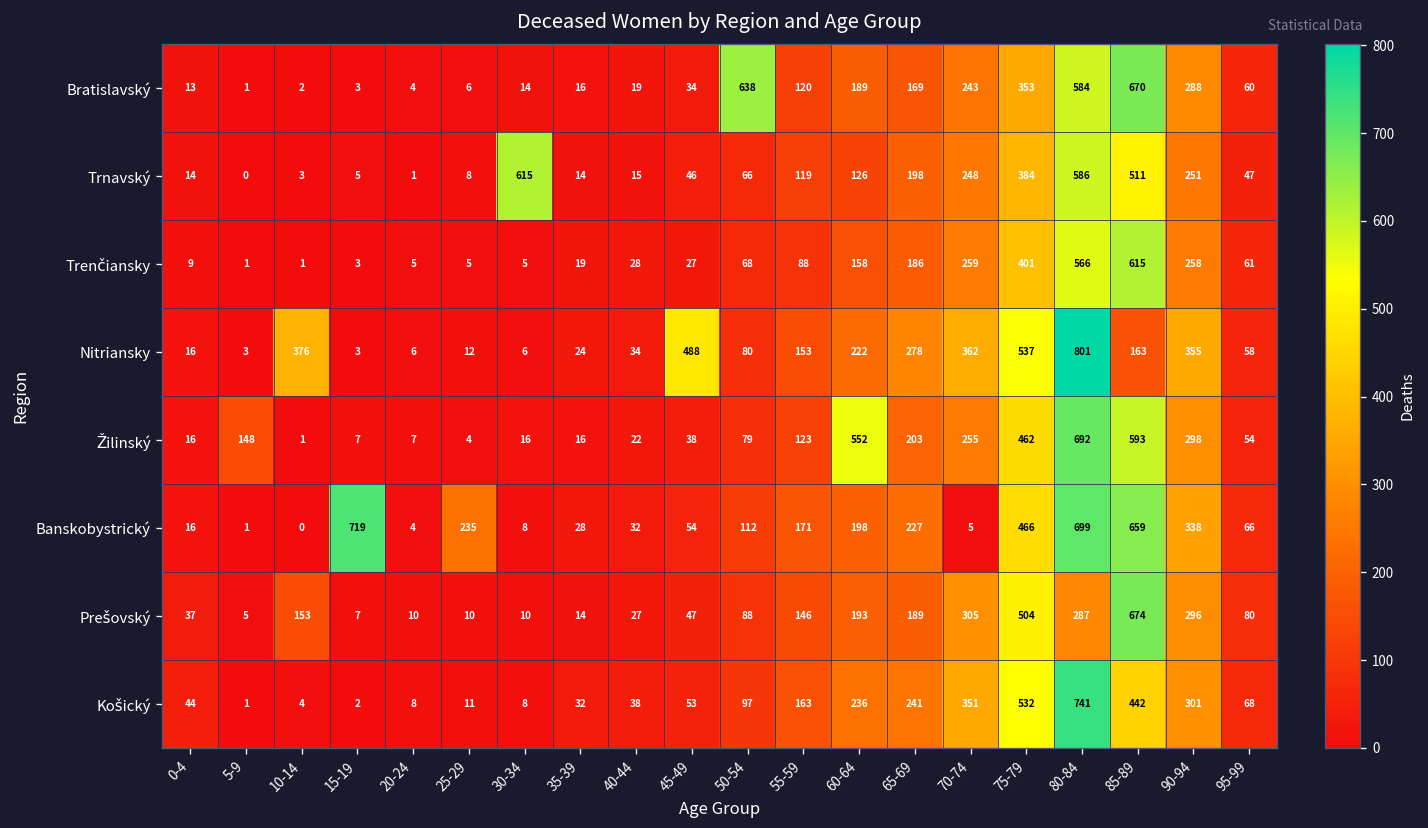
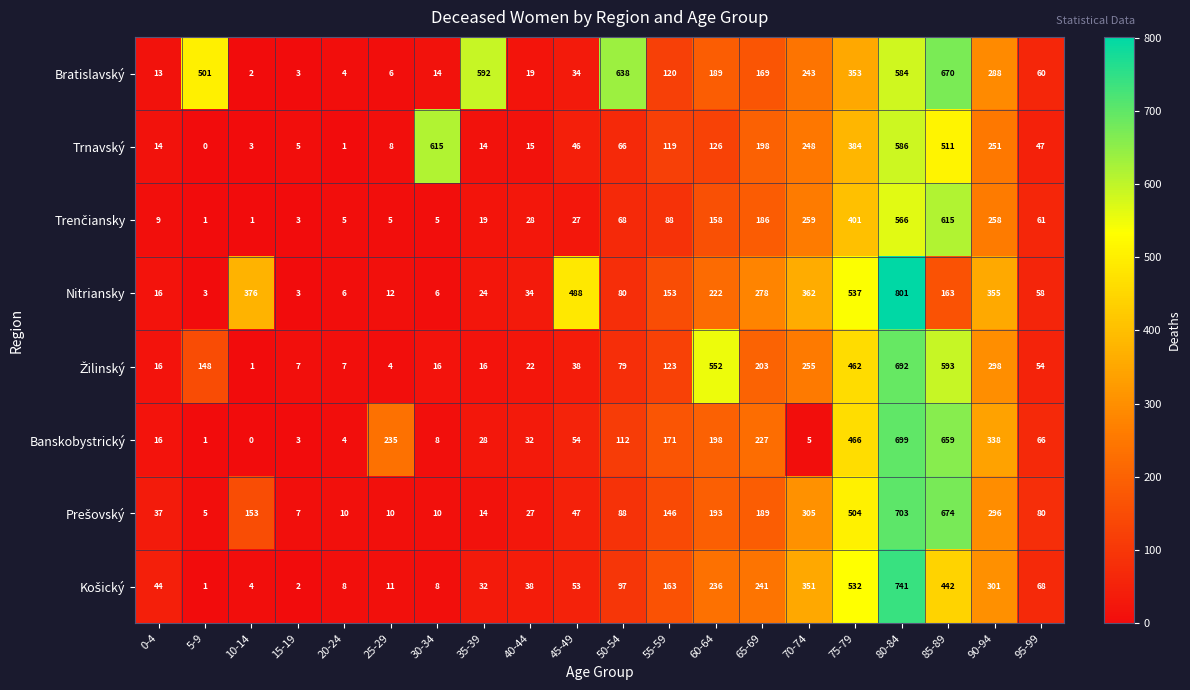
  {
    "Bratislavský": {
      "0-4": 13,
-     "5-9": 1,
+     "5-9": 501,
      "10-14": 2,
      "15-19": 3,
      "20-24": 4,
      "25-29": 6,
      "30-34": 14,
-     "35-39": 16,
+     "35-39": 592,
      "40-44": 19,
      "45-49": 34,
      "50-54": 638,
      "55-59": 120,
      "60-64": 189,
      "65-69": 169,
      "70-74": 243,
      "75-79": 353,
      "80-84": 584,
      "85-89": 670,
      "90-94": 288,
      "95-99": 60
    },
    "Trnavský": {
      "0-4": 14,
      "5-9": 0,
      "10-14": 3,
      "15-19": 5,
      "20-24": 1,
      "25-29": 8,
      "30-34": 615,
      "35-39": 14,
      "40-44": 15,
      "45-49": 46,
      "50-54": 66,
      "55-59": 119,
      "60-64": 126,
      "65-69": 198,
      "70-74": 248,
      "75-79": 384,
      "80-84": 586,
      "85-89": 511,
      "90-94": 251,
      "95-99": 47
    },
    "Trenčiansky": {
      "0-4": 9,
      "5-9": 1,
      "10-14": 1,
      "15-19": 3,
      "20-24": 5,
      "25-29": 5,
      "30-34": 5,
      "35-39": 19,
      "40-44": 28,
      "45-49": 27,
      "50-54": 68,
      "55-59": 88,
      "60-64": 158,
      "65-69": 186,
      "70-74": 259,
      "75-79": 401,
      "80-84": 566,
      "85-89": 615,
      "90-94": 258,
      "95-99": 61
    },
    "Nitriansky": {
      "0-4": 16,
      "5-9": 3,
      "10-14": 376,
      "15-19": 3,
      "20-24": 6,
      "25-29": 12,
      "30-34": 6,
      "35-39": 24,
      "40-44": 34,
      "45-49": 488,
      "50-54": 80,
      "55-59": 153,
      "60-64": 222,
      "65-69": 278,
      "70-74": 362,
      "75-79": 537,
      "80-84": 801,
      "85-89": 163,
      "90-94": 355,
      "95-99": 58
    },
    "Žilinský": {
      "0-4": 16,
      "5-9": 148,
      "10-14": 1,
      "15-19": 7,
      "20-24": 7,
      "25-29": 4,
      "30-34": 16,
      "35-39": 16,
      "40-44": 22,
      "45-49": 38,
      "50-54": 79,
      "55-59": 123,
      "60-64": 552,
      "65-69": 203,
      "70-74": 255,
      "75-79": 462,
      "80-84": 692,
      "85-89": 593,
      "90-94": 298,
      "95-99": 54
    },
    "Banskobystrický": {
      "0-4": 16,
      "5-9": 1,
      "10-14": 0,
-     "15-19": 719,
+     "15-19": 3,
      "20-24": 4,
      "25-29": 235,
      "30-34": 8,
      "35-39": 28,
      "40-44": 32,
      "45-49": 54,
      "50-54": 112,
      "55-59": 171,
      "60-64": 198,
      "65-69": 227,
      "70-74": 5,
      "75-79": 466,
      "80-84": 699,
      "85-89": 659,
      "90-94": 338,
      "95-99": 66
    },
    "Prešovský": {
      "0-4": 37,
      "5-9": 5,
      "10-14": 153,
      "15-19": 7,
      "20-24": 10,
      "25-29": 10,
      "30-34": 10,
      "35-39": 14,
      "40-44": 27,
      "45-49": 47,
      "50-54": 88,
      "55-59": 146,
      "60-64": 193,
      "65-69": 189,
      "70-74": 305,
      "75-79": 504,
-     "80-84": 287,
+     "80-84": 703,
      "85-89": 674,
      "90-94": 296,
      "95-99": 80
    },
    "Košický": {
      "0-4": 44,
      "5-9": 1,
      "10-14": 4,
      "15-19": 2,
      "20-24": 8,
      "25-29": 11,
      "30-34": 8,
      "35-39": 32,
      "40-44": 38,
      "45-49": 53,
      "50-54": 97,
      "55-59": 163,
      "60-64": 236,
      "65-69": 241,
      "70-74": 351,
      "75-79": 532,
      "80-84": 741,
      "85-89": 442,
      "90-94": 301,
      "95-99": 68
    }
  }
